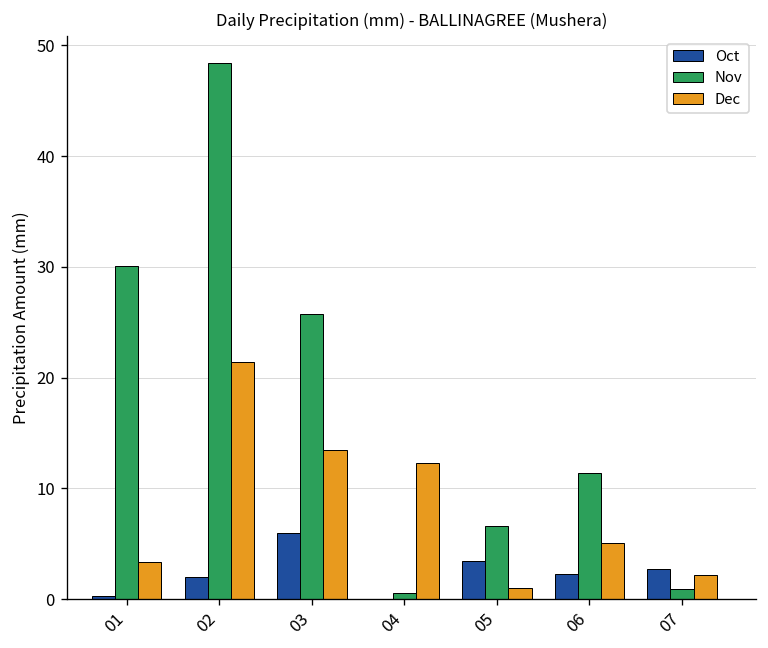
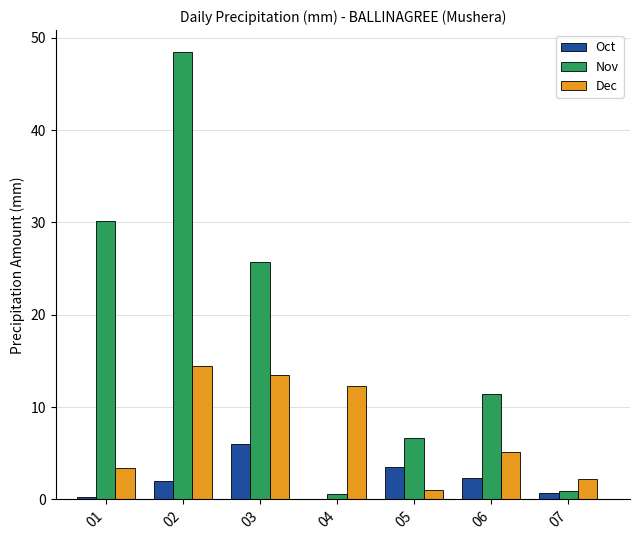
  {
    "Oct": {
      "01": 0,
      "02": 2,
      "03": 6,
      "04": 0,
      "05": 4,
      "06": 2,
-     "07": 3
+     "07": 1
    },
    "Nov": {
      "01": 30,
      "02": 48,
      "03": 26,
      "04": 1,
      "05": 7,
      "06": 11,
      "07": 1
    },
    "Dec": {
      "01": 3,
-     "02": 21,
+     "02": 15,
      "03": 14,
      "04": 12,
      "05": 1,
      "06": 5,
      "07": 2
    }
  }
